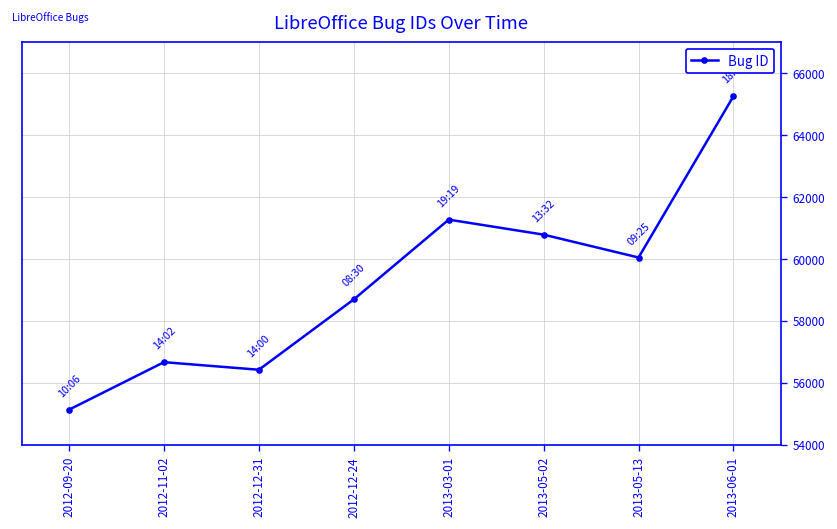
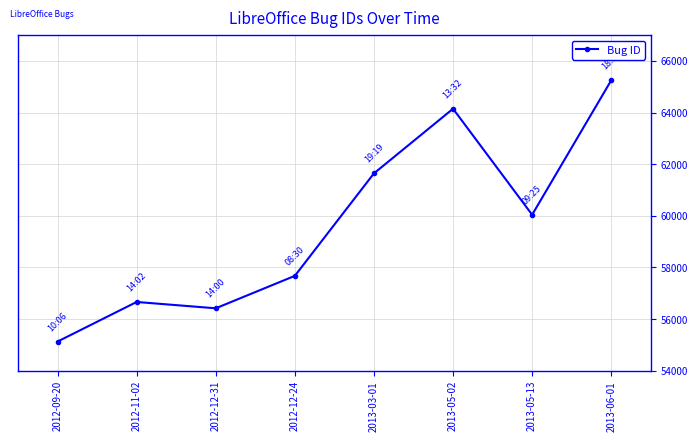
  {
-   "2012-12-24": 58700,
-   "2013-03-01": 61300,
-   "2013-05-02": 60800
+   "2012-12-24": 57700,
+   "2013-03-01": 61600,
+   "2013-05-02": 64100
  }
